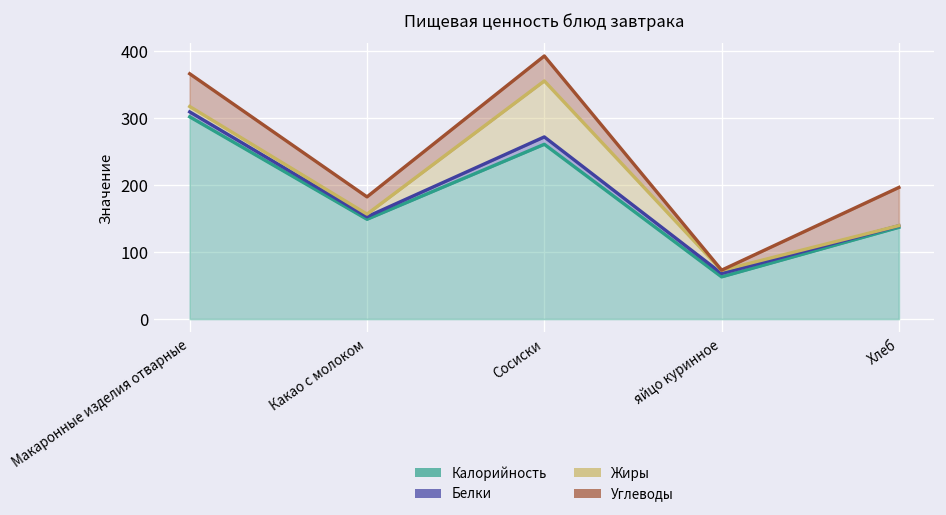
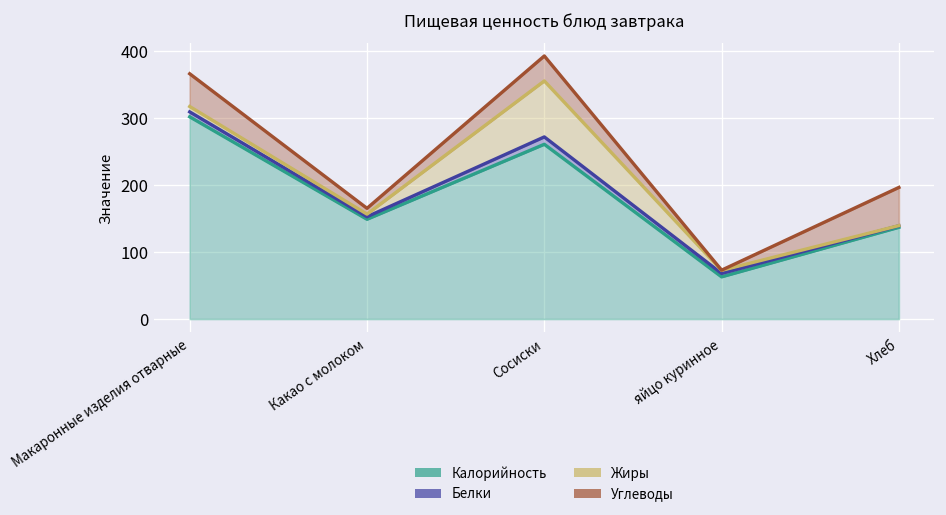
  {
    "Жиры": {
      "Макаронные изделия отварные": 10,
      "Сосиски": 80
    },
    "Углеводы": {
      "Макаронные изделия отварные": 50,
-     "Какао с молоком": 30,
+     "Какао с молоком": 10,
      "Сосиски": 40,
      "Хлеб": 60
    }
  }
